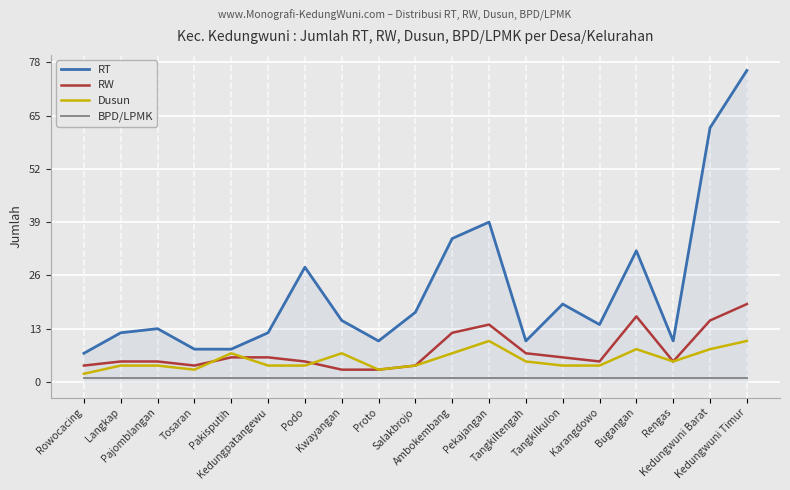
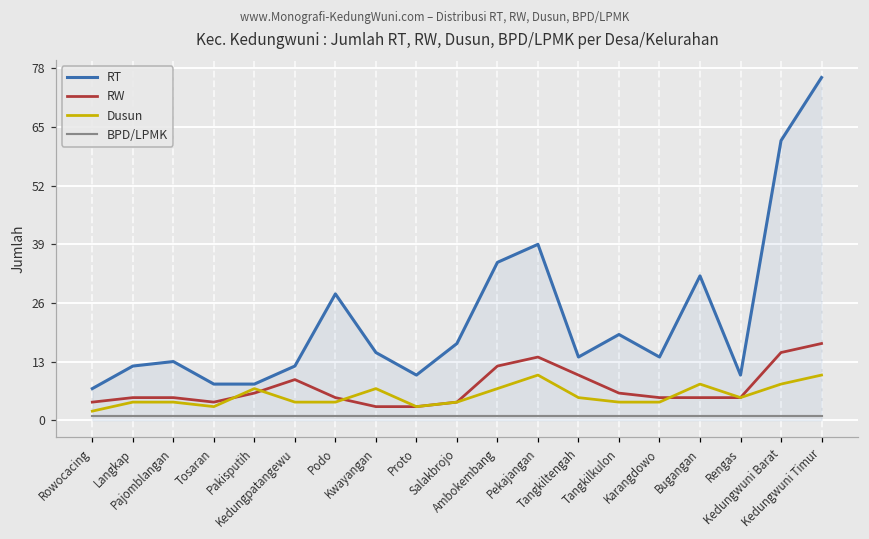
  {
    "RT": {
      "Rowocacing": 7,
      "Langkap": 12,
      "Pajomblangan": 13,
      "Tosaran": 8,
      "Pakisputih": 8,
      "Kedungpatangewu": 12,
      "Podo": 28,
      "Kwayangan": 15,
      "Proto": 10,
      "Salakbrojo": 17,
      "Ambokembang": 35,
      "Pekajangan": 39,
-     "Tangkiltengah": 10,
+     "Tangkiltengah": 14,
      "Tangkilkulon": 19,
      "Karangdowo": 14,
      "Bugangan": 32,
      "Rengas": 10,
      "Kedungwuni Barat": 62,
      "Kedungwuni Timur": 76
    },
    "RW": {
      "Rowocacing": 4,
      "Langkap": 5,
      "Pajomblangan": 5,
      "Tosaran": 4,
      "Pakisputih": 6,
-     "Kedungpatangewu": 6,
+     "Kedungpatangewu": 9,
      "Podo": 5,
      "Kwayangan": 3,
      "Ambokembang": 12,
      "Pekajangan": 14,
-     "Tangkiltengah": 7,
+     "Tangkiltengah": 10,
      "Tangkilkulon": 6,
      "Karangdowo": 5,
-     "Bugangan": 16,
+     "Bugangan": 5,
      "Kedungwuni Barat": 15,
-     "Kedungwuni Timur": 19
+     "Kedungwuni Timur": 17
    },
    "Dusun": {
      "Rowocacing": 2,
      "Langkap": 4,
      "Pajomblangan": 4,
      "Tosaran": 3,
      "Pakisputih": 7,
      "Kedungpatangewu": 4,
      "Podo": 4,
      "Kwayangan": 7,
      "Ambokembang": 7,
      "Pekajangan": 10,
      "Tangkiltengah": 5,
      "Tangkilkulon": 4,
      "Karangdowo": 4,
      "Bugangan": 8,
      "Kedungwuni Barat": 8,
      "Kedungwuni Timur": 10
    },
    "BPD/LPMK": {
      "Rowocacing": 1,
      "Langkap": 1,
      "Pajomblangan": 1,
      "Tosaran": 1,
      "Pakisputih": 1,
      "Kedungpatangewu": 1,
      "Podo": 1,
      "Kwayangan": 1,
      "Proto": 1,
      "Salakbrojo": 1,
      "Ambokembang": 1,
      "Pekajangan": 1,
      "Tangkiltengah": 1,
      "Tangkilkulon": 1,
      "Karangdowo": 1,
      "Bugangan": 1,
      "Rengas": 1,
      "Kedungwuni Barat": 1,
      "Kedungwuni Timur": 1
    }
  }
